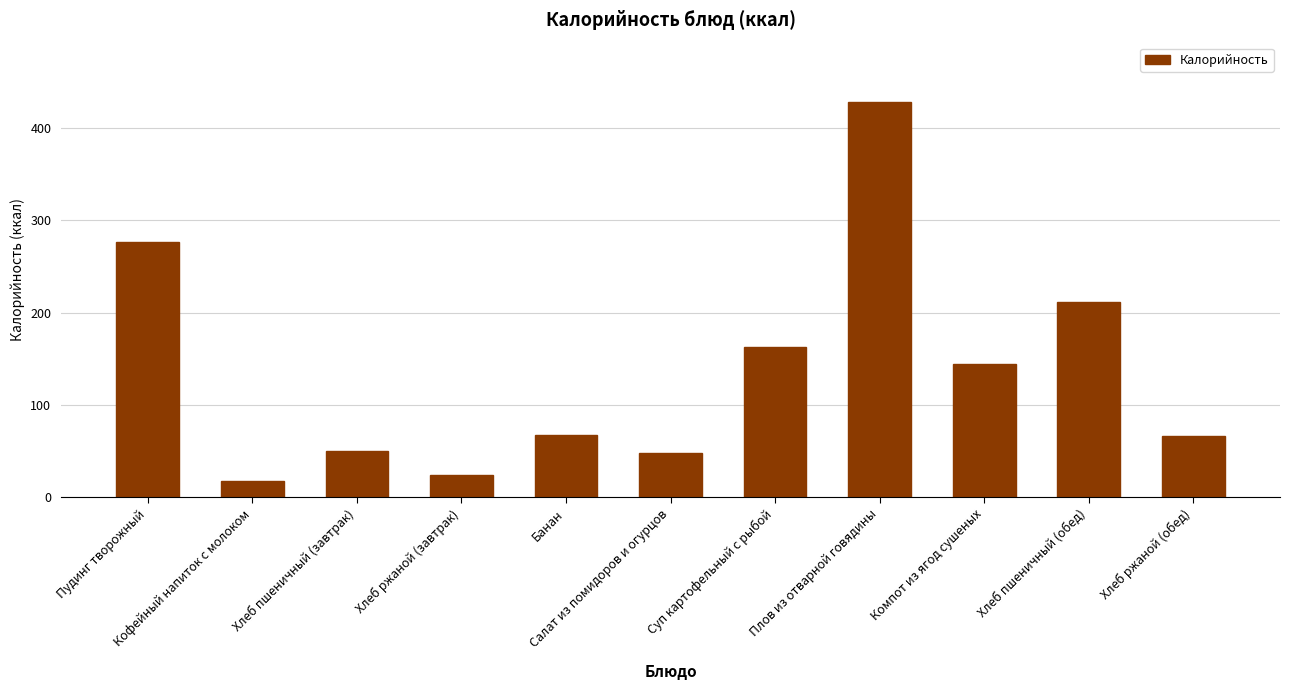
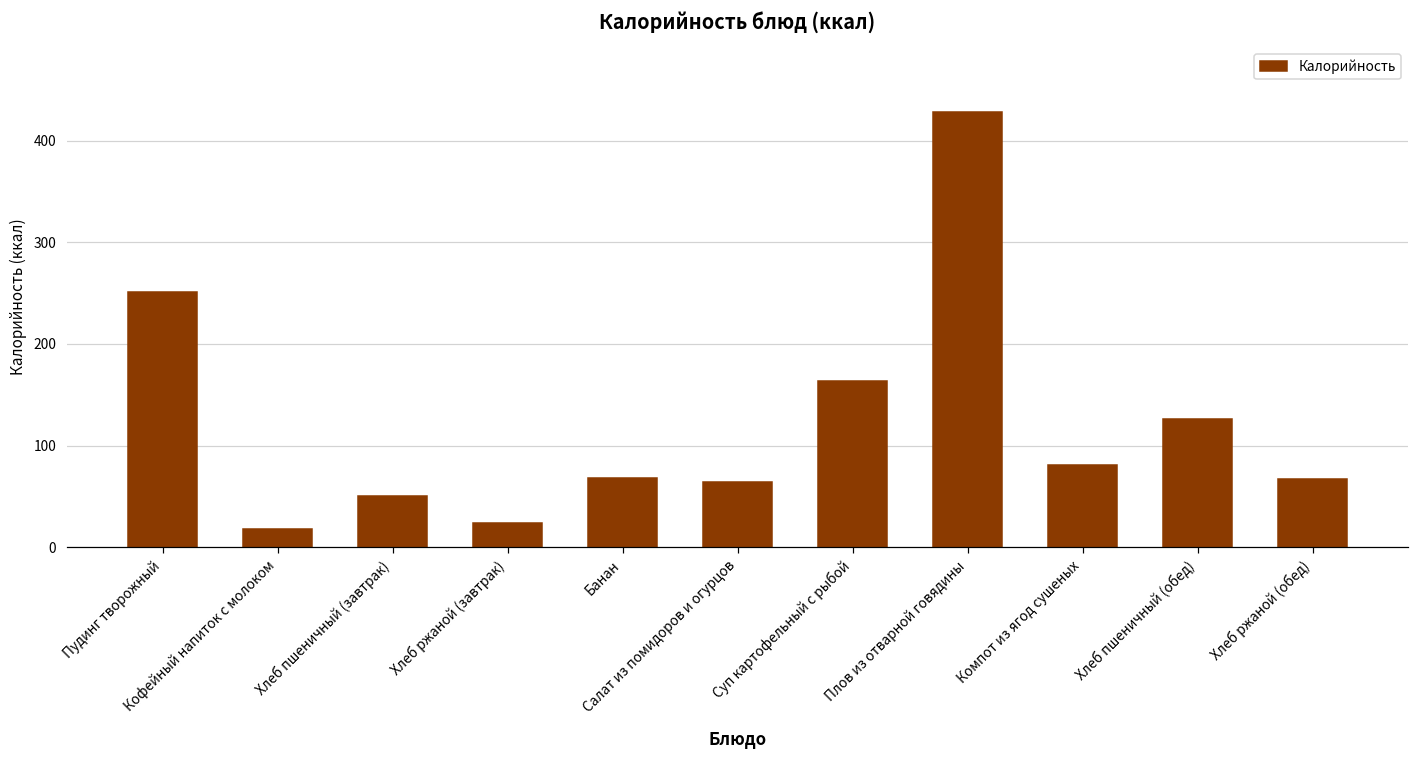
  {
-   "Пудинг творожный": 280,
+   "Пудинг творожный": 250,
    "Кофейный напиток с молоком": 20,
    "Хлеб пшеничный (завтрак)": 50,
    "Хлеб ржаной (завтрак)": 20,
    "Банан": 70,
-   "Салат из помидоров и огурцов": 50,
+   "Салат из помидоров и огурцов": 60,
    "Суп картофельный с рыбой": 160,
    "Плов из отварной говядины": 430,
-   "Компот из ягод сушеных": 140,
-   "Хлеб пшеничный (обед)": 210,
+   "Компот из ягод сушеных": 80,
+   "Хлеб пшеничный (обед)": 130,
    "Хлеб ржаной (обед)": 70
  }
